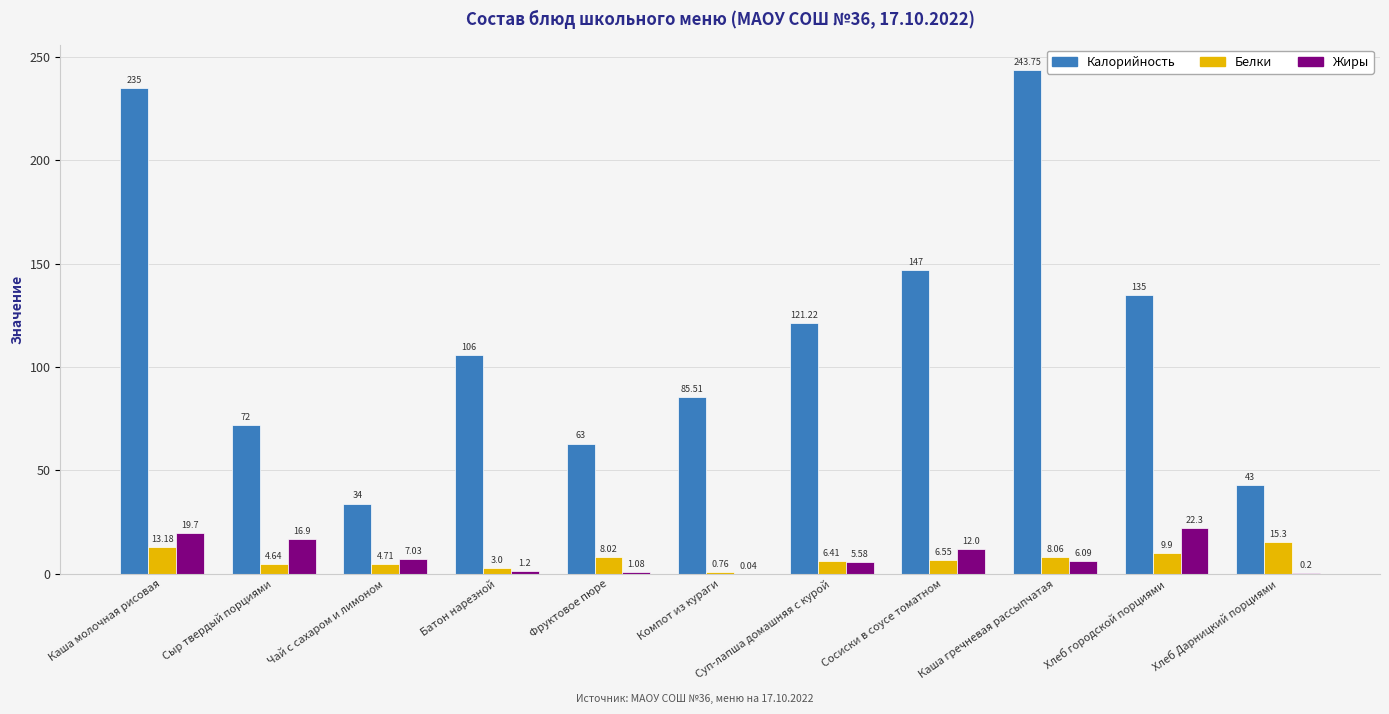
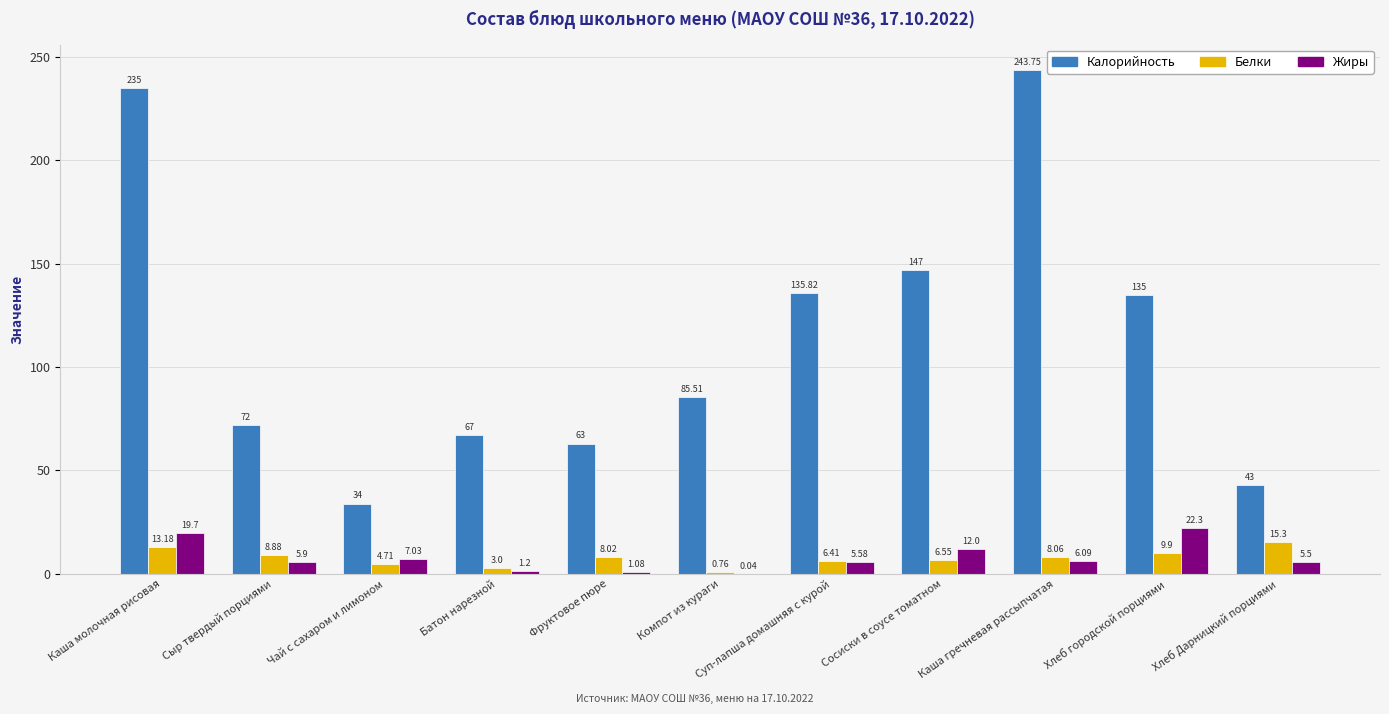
  {
    "Калорийность": {
      "Каша молочная рисовая": 235,
      "Сыр твердый порциями": 72,
      "Чай с сахаром и лимоном": 34,
-     "Батон нарезной": 106,
+     "Батон нарезной": 67,
      "Фруктовое пюре": 63,
      "Компот из кураги": 85.51,
-     "Суп-лапша домашняя с курой": 121.22,
+     "Суп-лапша домашняя с курой": 135.82,
      "Сосиски в соусе томатном": 147,
      "Каша гречневая рассыпчатая": 243.75,
      "Хлеб городской порциями": 135,
      "Хлеб Дарницкий порциями": 43
    },
    "Белки": {
      "Каша молочная рисовая": 13.18,
-     "Сыр твердый порциями": 4.64,
+     "Сыр твердый порциями": 8.88,
      "Чай с сахаром и лимоном": 4.71,
      "Батон нарезной": 3.0,
      "Фруктовое пюре": 8.02,
      "Компот из кураги": 0.76,
      "Суп-лапша домашняя с курой": 6.41,
      "Сосиски в соусе томатном": 6.55,
      "Каша гречневая рассыпчатая": 8.06,
      "Хлеб городской порциями": 9.9,
      "Хлеб Дарницкий порциями": 15.3
    },
    "Жиры": {
      "Каша молочная рисовая": 19.7,
-     "Сыр твердый порциями": 16.9,
+     "Сыр твердый порциями": 5.9,
      "Чай с сахаром и лимоном": 7.03,
      "Батон нарезной": 1.2,
      "Фруктовое пюре": 1.08,
      "Компот из кураги": 0.04,
      "Суп-лапша домашняя с курой": 5.58,
      "Сосиски в соусе томатном": 12.0,
      "Каша гречневая рассыпчатая": 6.09,
      "Хлеб городской порциями": 22.3,
-     "Хлеб Дарницкий порциями": 0.2
+     "Хлеб Дарницкий порциями": 5.5
    }
  }
